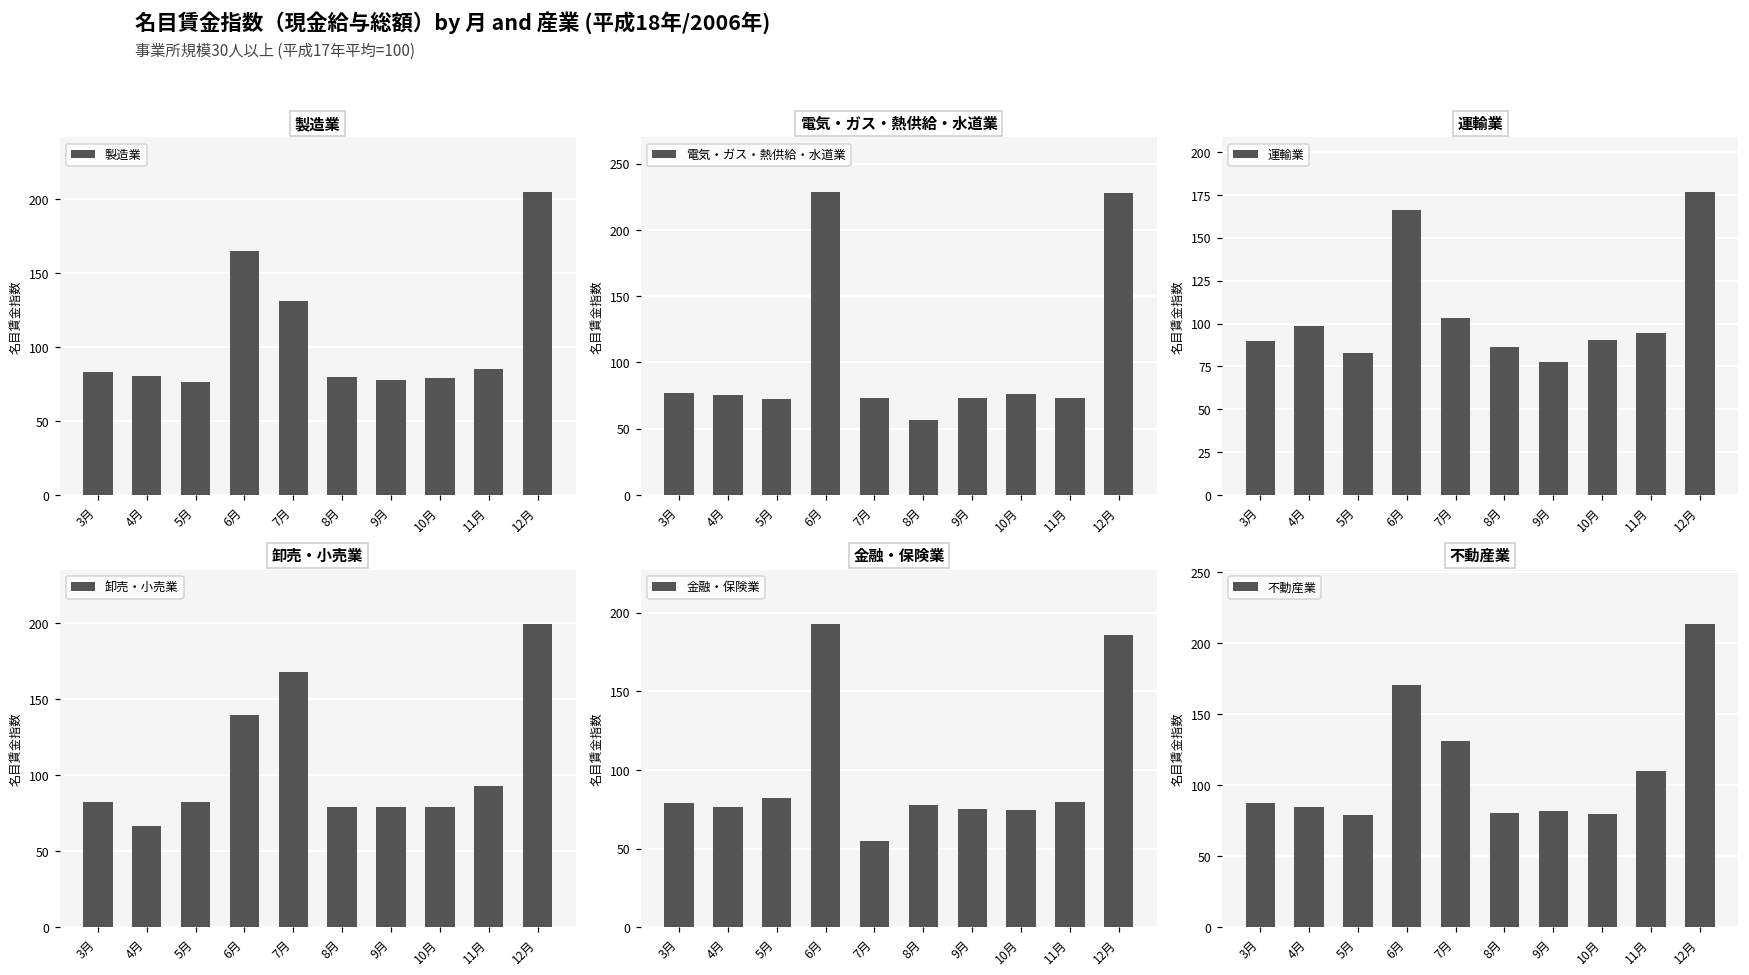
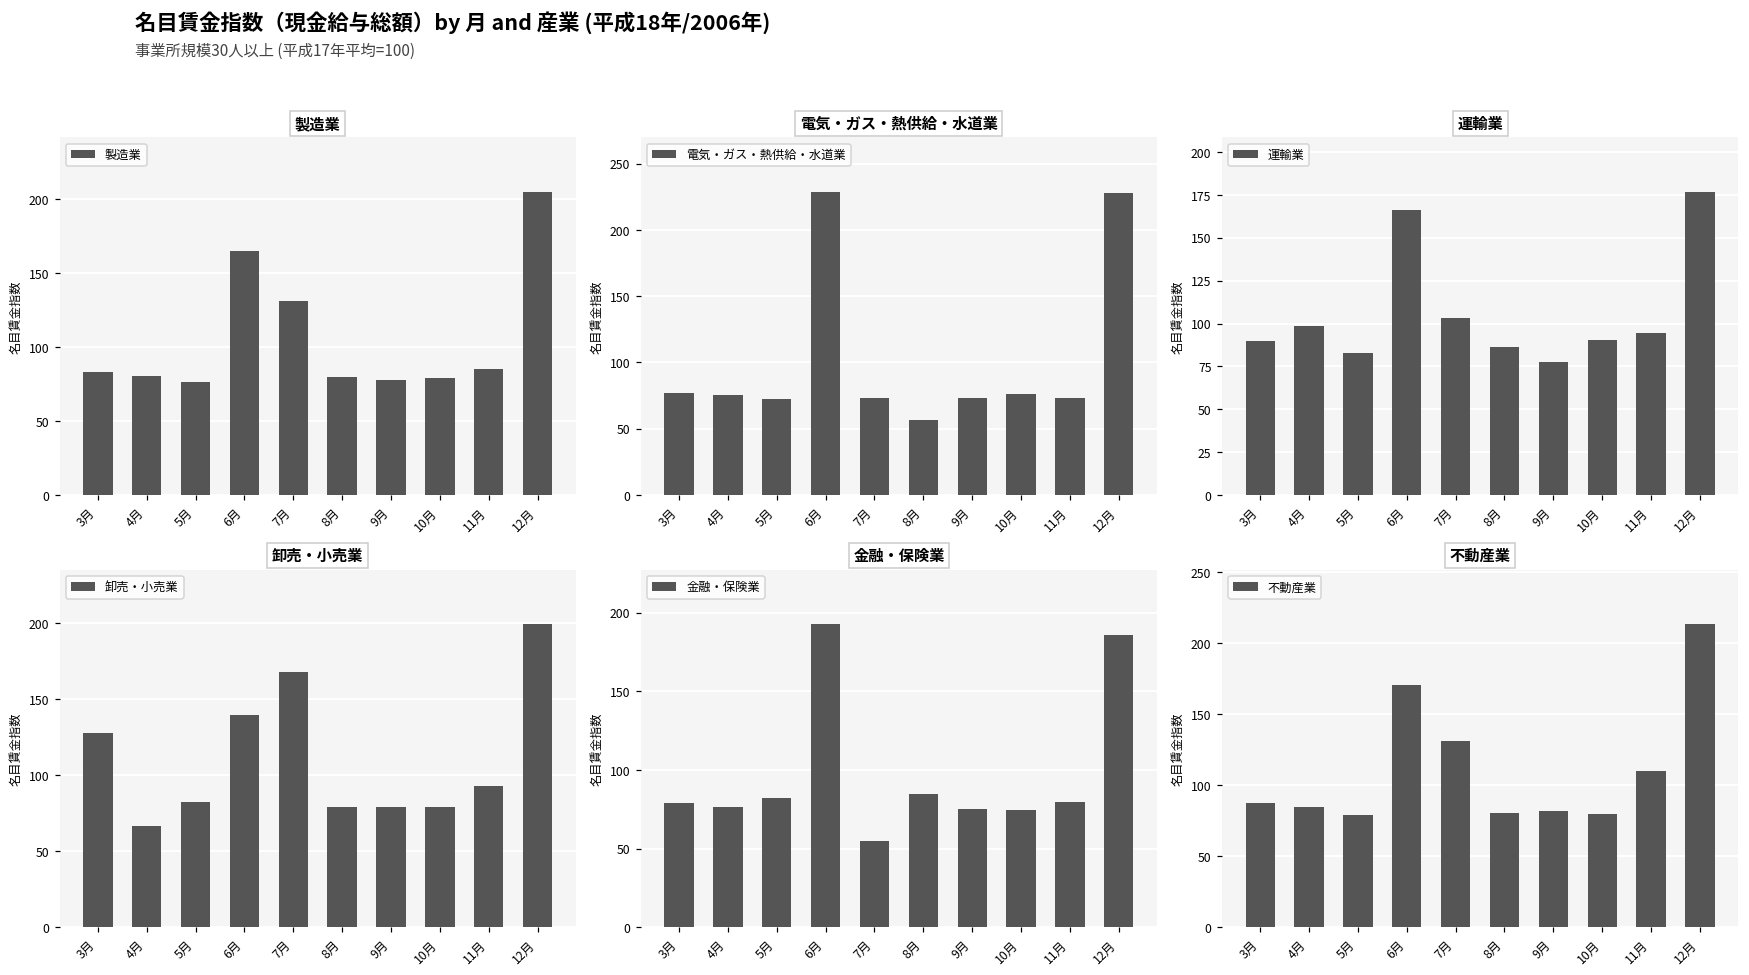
  {
    "製造業": {
      "3月": 83,
      "4月": 81,
      "5月": 76,
      "6月": 165,
      "7月": 131,
      "8月": 80,
      "9月": 78,
      "10月": 79,
      "11月": 85,
      "12月": 205
    },
    "電気・ガス・熱供給・水道業": {
      "3月": 77,
      "4月": 75,
      "5月": 73,
      "6月": 229,
      "7月": 73,
      "8月": 57,
      "9月": 74,
      "10月": 77,
      "11月": 73,
      "12月": 228
    },
    "運輸業": {
      "3月": 90,
      "4月": 99,
      "5月": 83,
      "6月": 166,
      "7月": 103,
      "8月": 86,
      "9月": 77,
      "10月": 90,
      "11月": 95,
      "12月": 177
    },
    "卸売・小売業": {
-     "3月": 83,
+     "3月": 128,
      "4月": 67,
      "5月": 82,
      "6月": 140,
      "7月": 168,
      "8月": 79,
      "9月": 79,
      "10月": 79,
      "11月": 93,
      "12月": 199
    },
    "金融・保険業": {
      "3月": 79,
      "4月": 76,
      "5月": 82,
      "6月": 193,
      "7月": 55,
-     "8月": 78,
+     "8月": 85,
      "9月": 75,
      "10月": 74,
      "11月": 79,
      "12月": 186
    },
    "不動産業": {
      "3月": 87,
      "4月": 85,
      "5月": 79,
      "6月": 171,
      "7月": 131,
      "8月": 80,
      "9月": 82,
      "10月": 80,
      "11月": 110,
      "12月": 214
    }
  }
